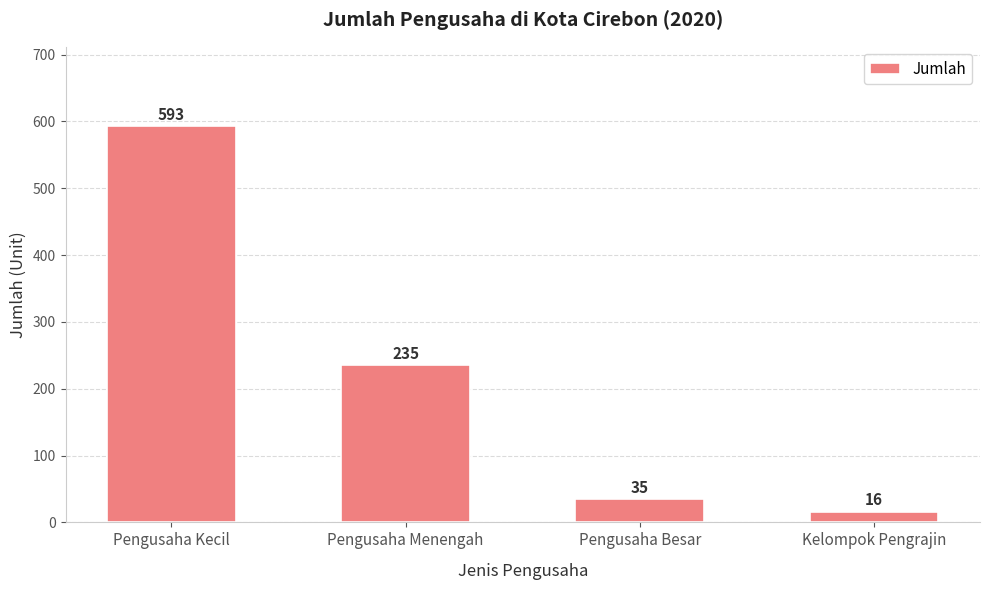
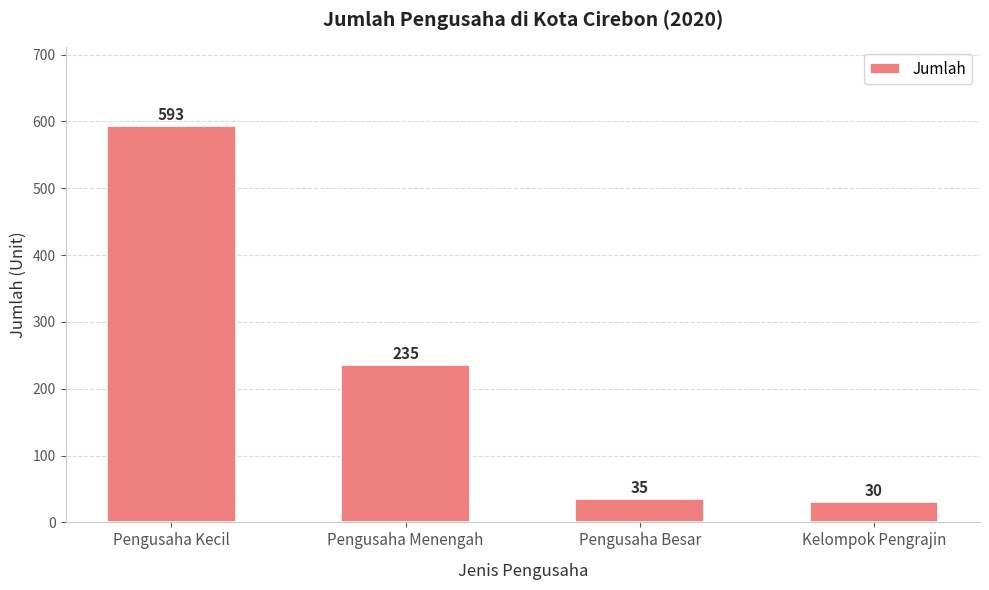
  {
    "Pengusaha Kecil": 593,
    "Pengusaha Menengah": 235,
    "Pengusaha Besar": 35,
-   "Kelompok Pengrajin": 16
+   "Kelompok Pengrajin": 30
  }
